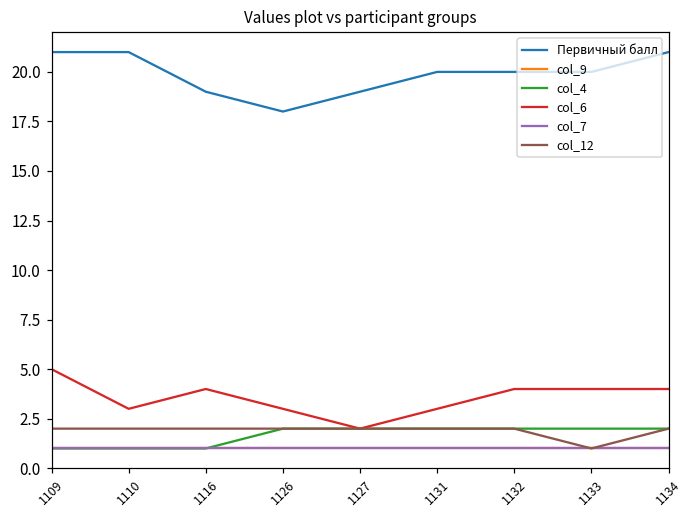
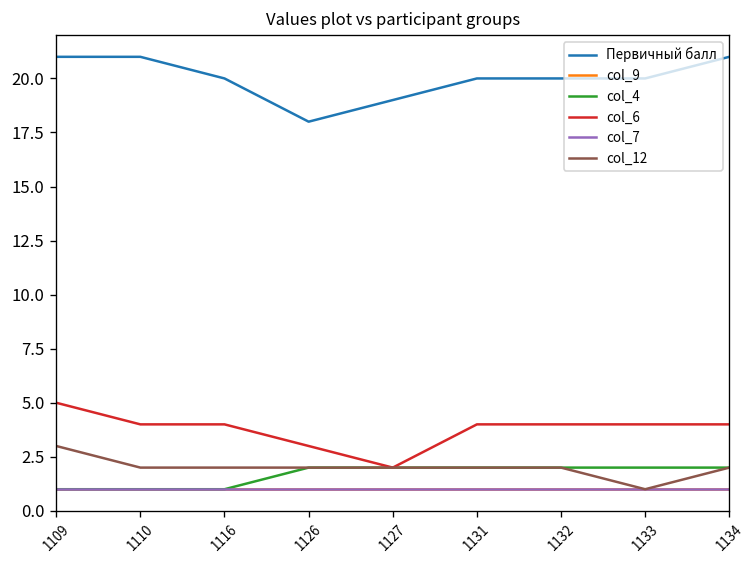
  {
    "Первичный балл": {
      "1109": 21,
      "1110": 21,
-     "1116": 19,
+     "1116": 20,
      "1126": 18,
      "1127": 19,
      "1131": 20,
      "1132": 20,
      "1134": 21
    },
    "col_7": {
      "1126": 1,
      "1127": 1,
      "1131": 1,
      "1132": 1,
      "1134": 1
    },
    "col_4": {
      "1133": 2
    },
    "col_6": {
      "1109": 5,
-     "1110": 3,
+     "1110": 4,
      "1116": 4,
      "1126": 3,
-     "1131": 3,
+     "1131": 4,
      "1132": 4,
      "1133": 4,
      "1134": 4
    },
    "col_12": {
-     "1109": 2,
+     "1109": 3,
      "1110": 2,
      "1116": 2
    }
  }
